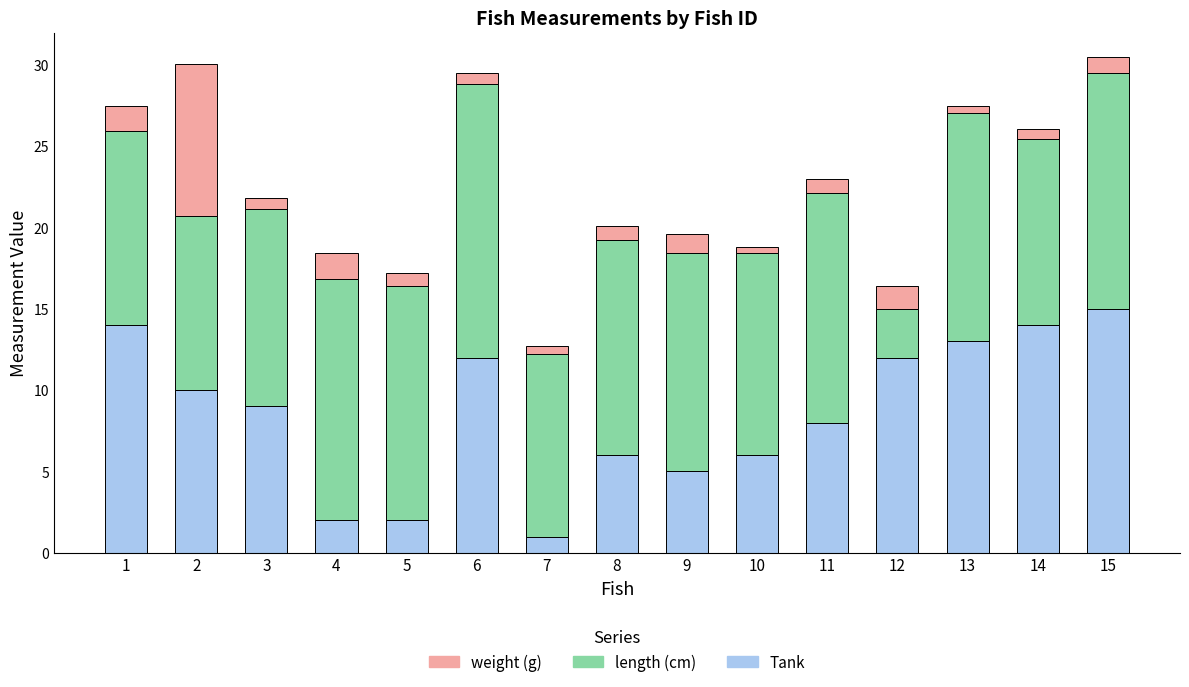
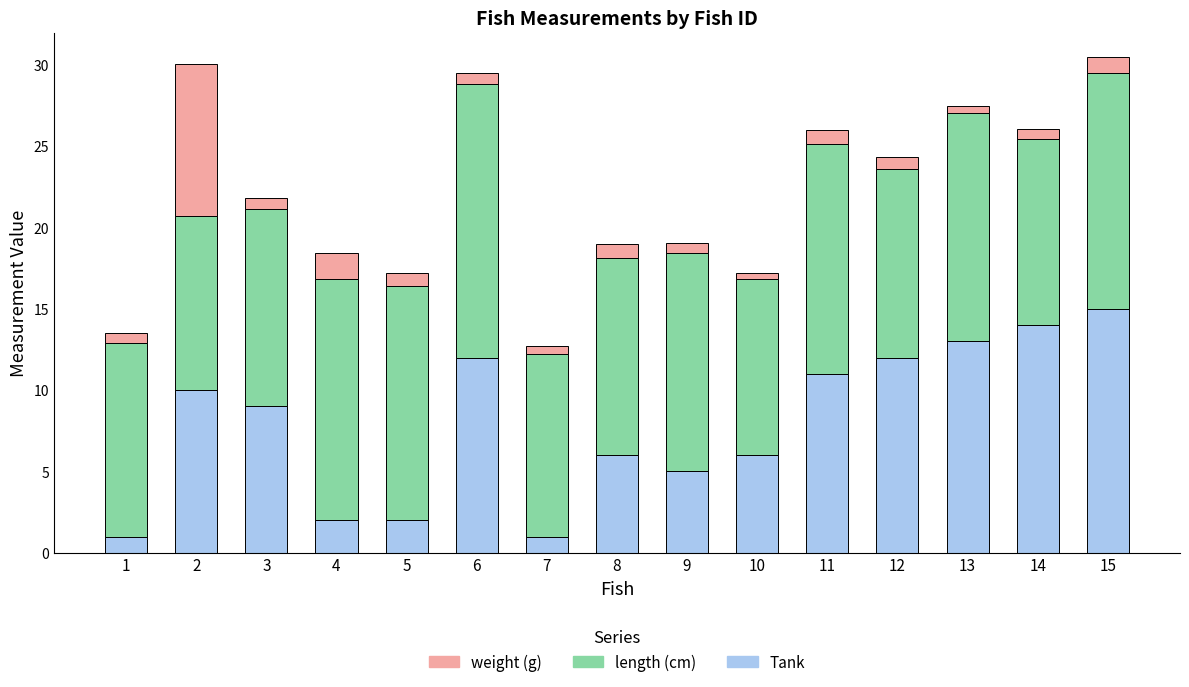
  {
    "Tank": {
-     "1": 14,
+     "1": 1,
      "2": 10,
      "3": 9,
      "4": 2,
      "5": 2,
      "6": 12,
      "7": 1,
      "8": 6,
      "9": 5,
      "10": 6,
-     "11": 8,
+     "11": 11,
      "12": 12,
      "13": 13,
      "14": 14,
      "15": 15
    },
    "length (cm)": {
      "1": 11.9,
      "2": 10.7,
      "3": 12.1,
      "4": 14.8,
      "5": 14.4,
      "6": 16.8,
      "7": 11.2,
-     "8": 13.2,
+     "8": 12.1,
      "9": 13.4,
-     "10": 12.4,
+     "10": 10.8,
      "11": 14.1,
-     "12": 3.0,
+     "12": 11.6,
      "13": 14.0,
      "14": 11.4,
      "15": 14.5
    },
    "weight (g)": {
-     "1": 1.6,
+     "1": 0.6,
      "2": 9.3,
      "3": 0.7,
      "4": 1.6,
      "5": 0.8,
      "6": 0.7,
      "7": 0.5,
      "8": 0.9,
-     "9": 1.2,
+     "9": 0.6,
      "10": 0.4,
      "11": 0.9,
-     "12": 1.4,
+     "12": 0.7,
      "13": 0.5,
      "14": 0.6,
      "15": 0.9
    }
  }
